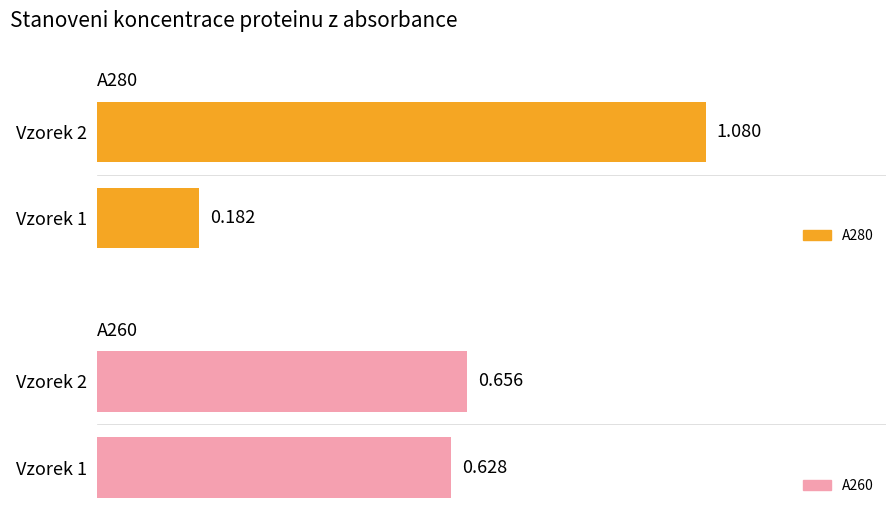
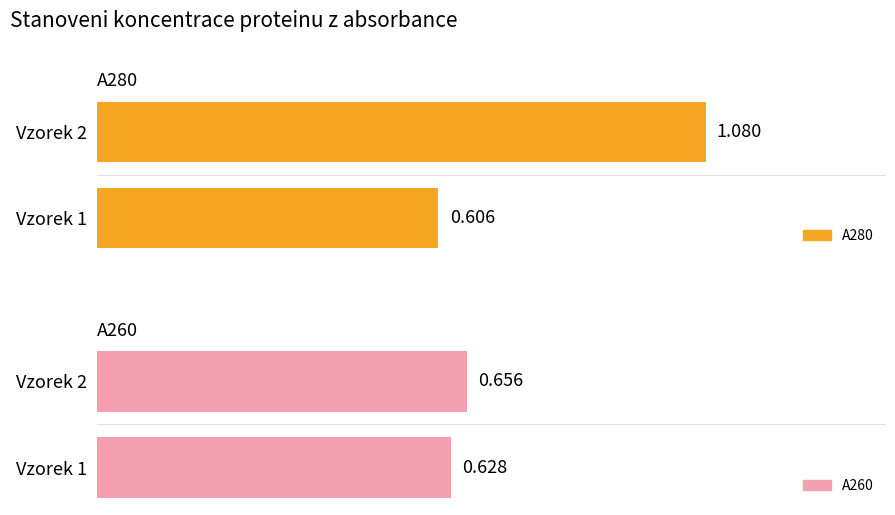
  {
    "A280": {
      "Vzorek 2": 1.080,
-     "Vzorek 1": 0.182
+     "Vzorek 1": 0.606
    },
    "A260": {
      "Vzorek 2": 0.656,
      "Vzorek 1": 0.628
    }
  }
